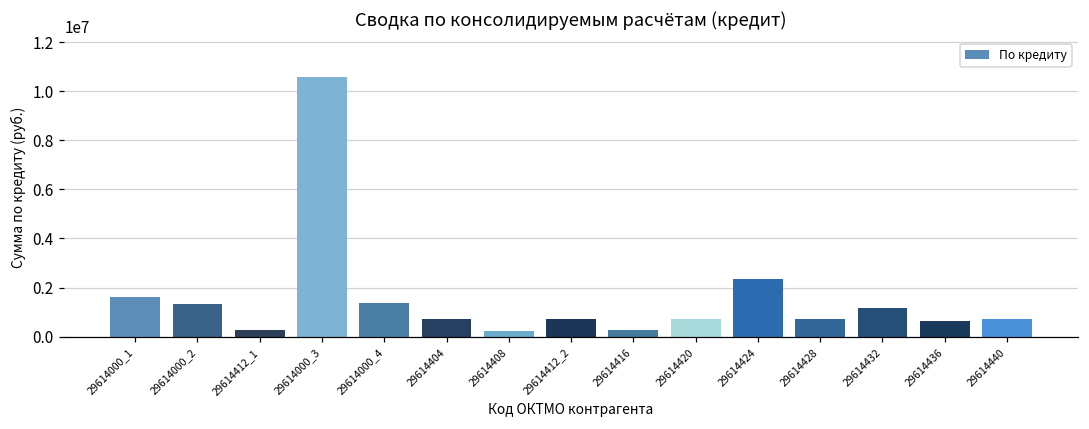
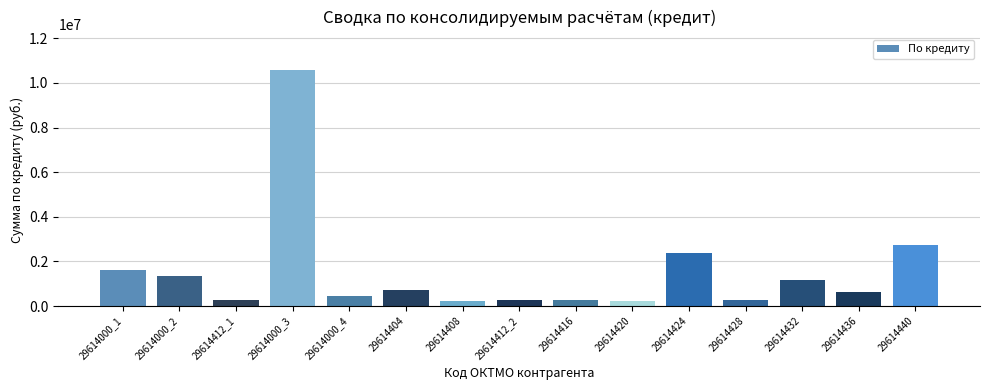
  {
    "29614000_1": 1600000,
    "29614000_2": 1300000,
    "29614412_1": 300000,
    "29614000_3": 10600000,
-   "29614000_4": 1400000,
+   "29614000_4": 500000,
    "29614404": 700000,
    "29614408": 200000,
-   "29614412_2": 700000,
+   "29614412_2": 300000,
    "29614416": 300000,
-   "29614420": 700000,
+   "29614420": 200000,
    "29614424": 2400000,
-   "29614428": 700000,
+   "29614428": 300000,
    "29614432": 1200000,
    "29614436": 600000,
-   "29614440": 700000
+   "29614440": 2700000
  }
